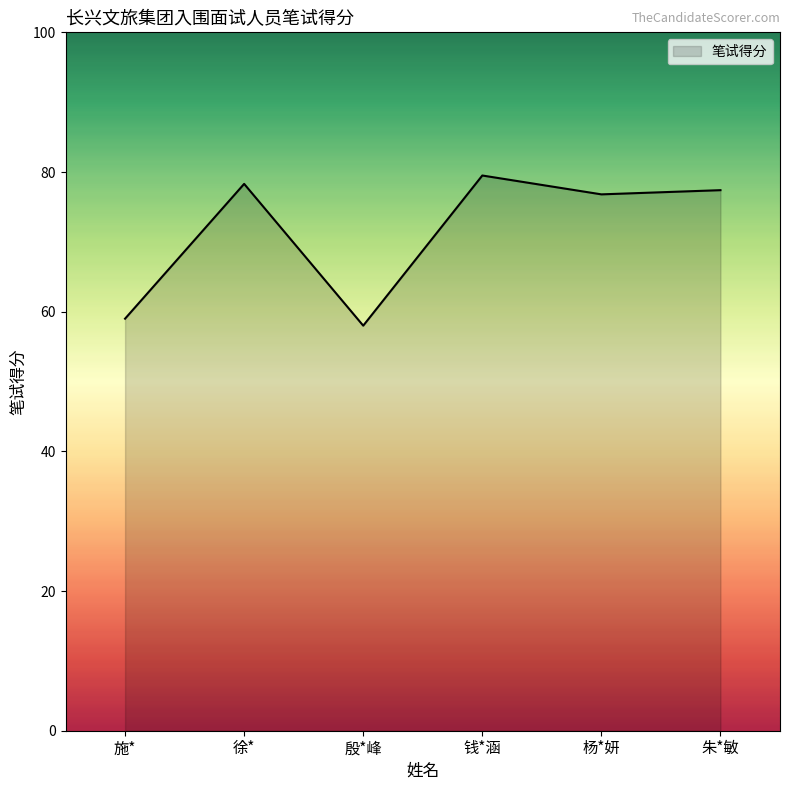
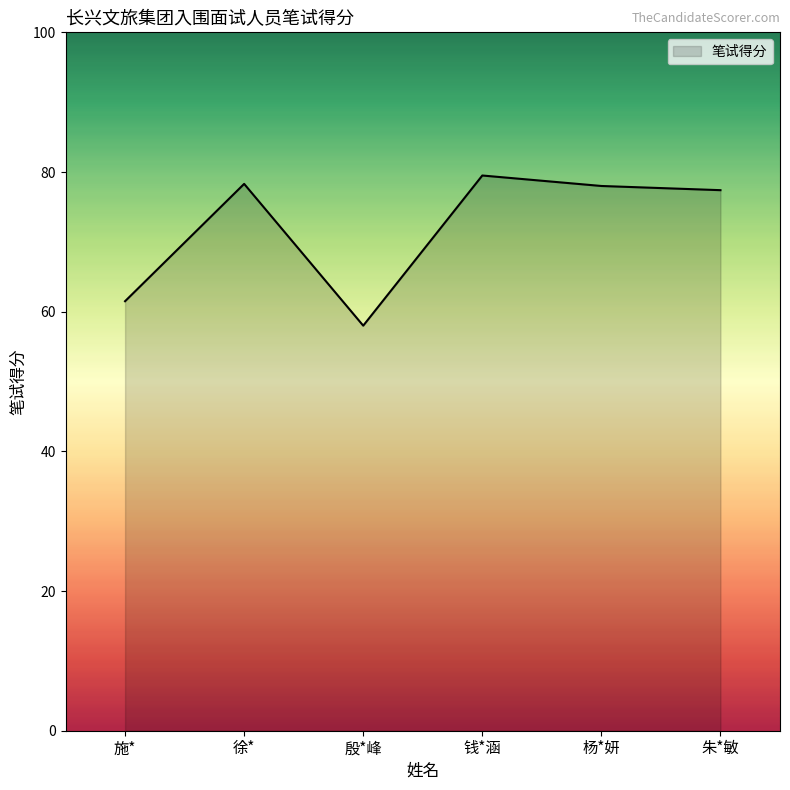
  {
-   "施*": 59,
+   "施*": 62,
    "徐*": 78,
    "殷*峰": 58,
    "钱*涵": 80,
-   "杨*妍": 77,
+   "杨*妍": 78,
    "朱*敏": 77
  }
